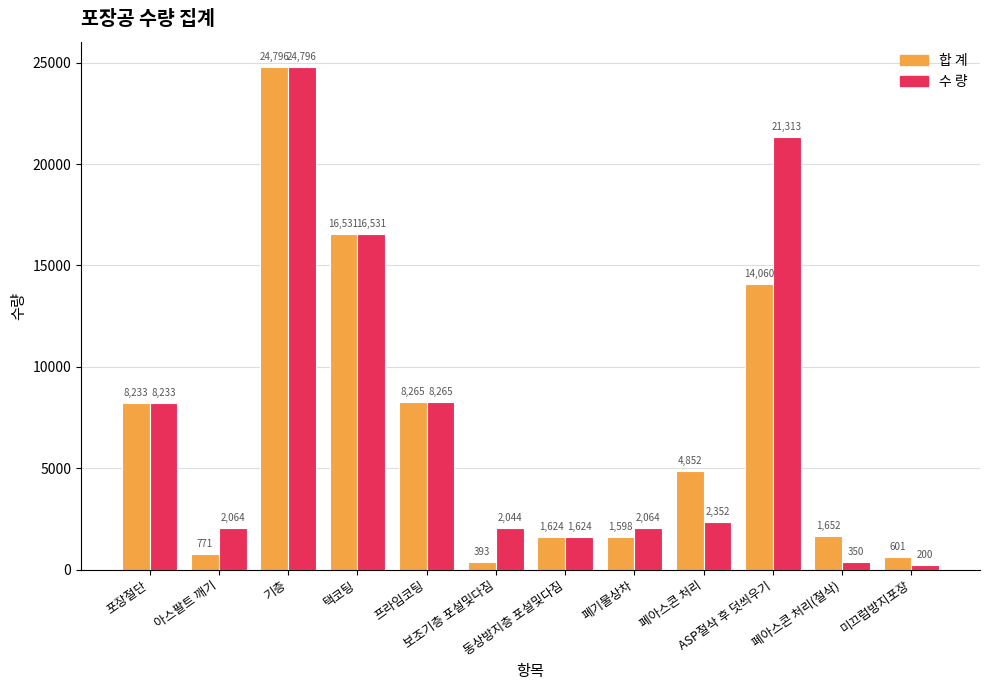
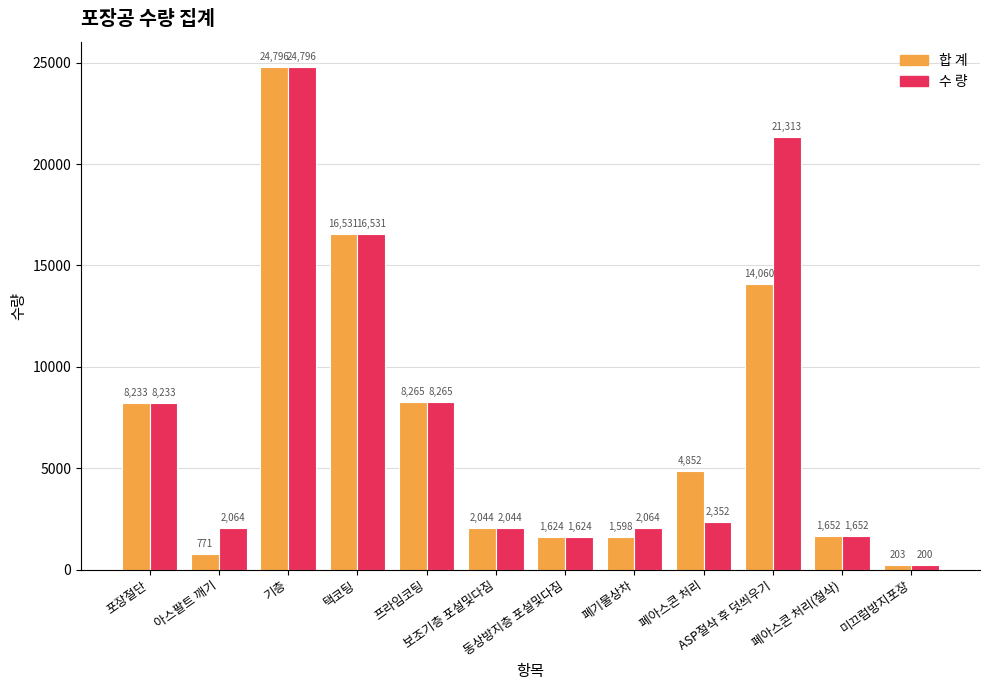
  {
    "합 계": {
      "포장절단": "8,233",
      "아스팔트 깨기": "771",
      "기층": "24,796",
      "택코팅": "16,531",
      "프라임코팅": "8,265",
-     "보조기층 포설및다짐": "393",
+     "보조기층 포설및다짐": "2,044",
      "동상방지층 포설및다짐": "1,624",
      "폐기물상차": "1,598",
      "폐아스콘 처리": "4,852",
      "ASP절삭 후 덧씌우기": "14,060",
      "폐아스콘 처리(절삭)": "1,652",
-     "미끄럼방지포장": "601"
+     "미끄럼방지포장": "203"
    },
    "수 량": {
      "포장절단": "8,233",
      "아스팔트 깨기": "2,064",
      "기층": "24,796",
      "택코팅": "16,531",
      "프라임코팅": "8,265",
      "보조기층 포설및다짐": "2,044",
      "동상방지층 포설및다짐": "1,624",
      "폐기물상차": "2,064",
      "폐아스콘 처리": "2,352",
      "ASP절삭 후 덧씌우기": "21,313",
-     "폐아스콘 처리(절삭)": "350",
+     "폐아스콘 처리(절삭)": "1,652",
      "미끄럼방지포장": "200"
    }
  }
